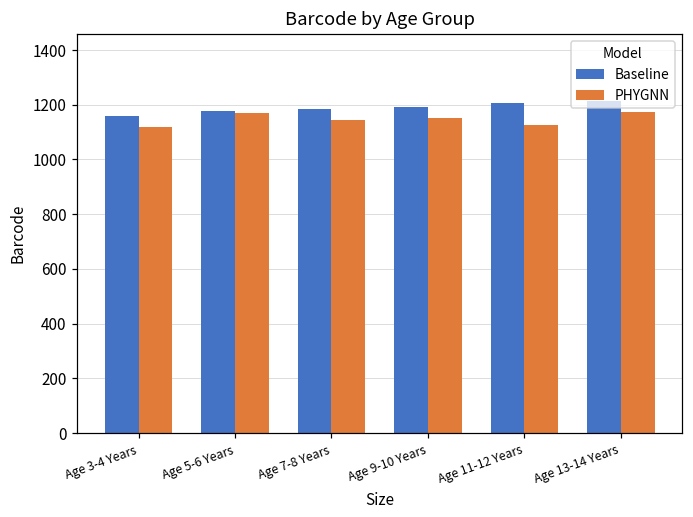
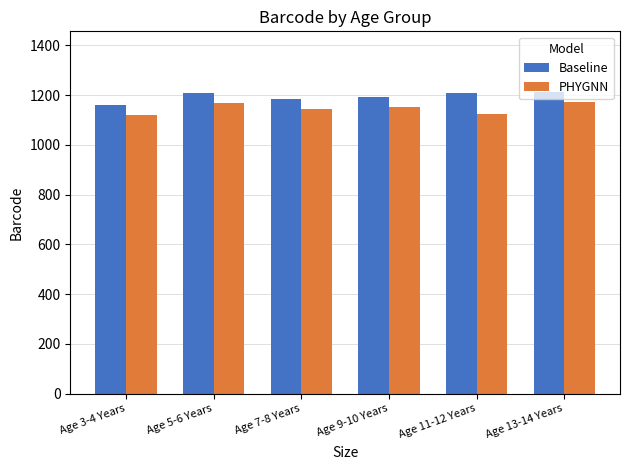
  {
    "Baseline": {
      "Age 3-4 Years": 1160,
-     "Age 5-6 Years": 1180,
+     "Age 5-6 Years": 1210,
      "Age 7-8 Years": 1180,
      "Age 9-10 Years": 1190,
      "Age 11-12 Years": 1210
    },
    "PHYGNN": {
      "Age 3-4 Years": 1120,
      "Age 5-6 Years": 1170,
      "Age 7-8 Years": 1140,
      "Age 9-10 Years": 1150,
      "Age 11-12 Years": 1130,
      "Age 13-14 Years": 1170
    }
  }
